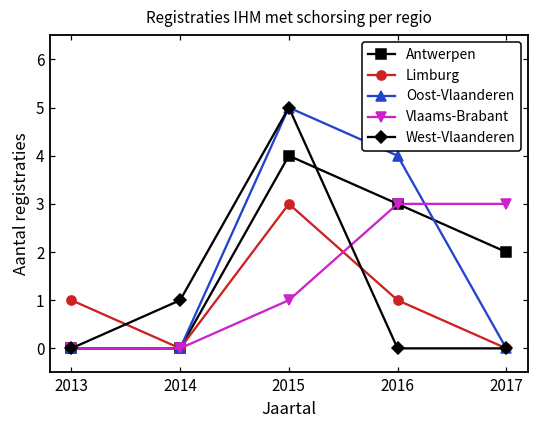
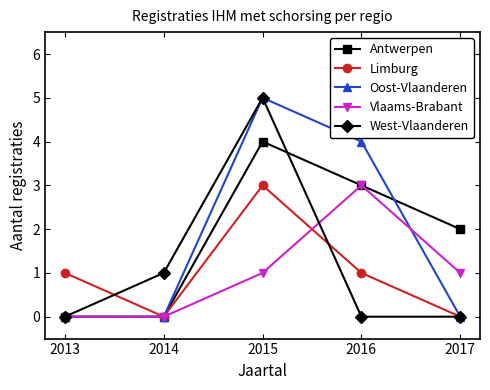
  {
    "Limburg": {
      "2013": 1,
      "2015": 3,
      "2016": 1
    },
    "Oost-Vlaanderen": {
      "2016": 4
    },
    "Vlaams-Brabant": {
      "2015": 1,
-     "2017": 3
+     "2017": 1
    }
  }
